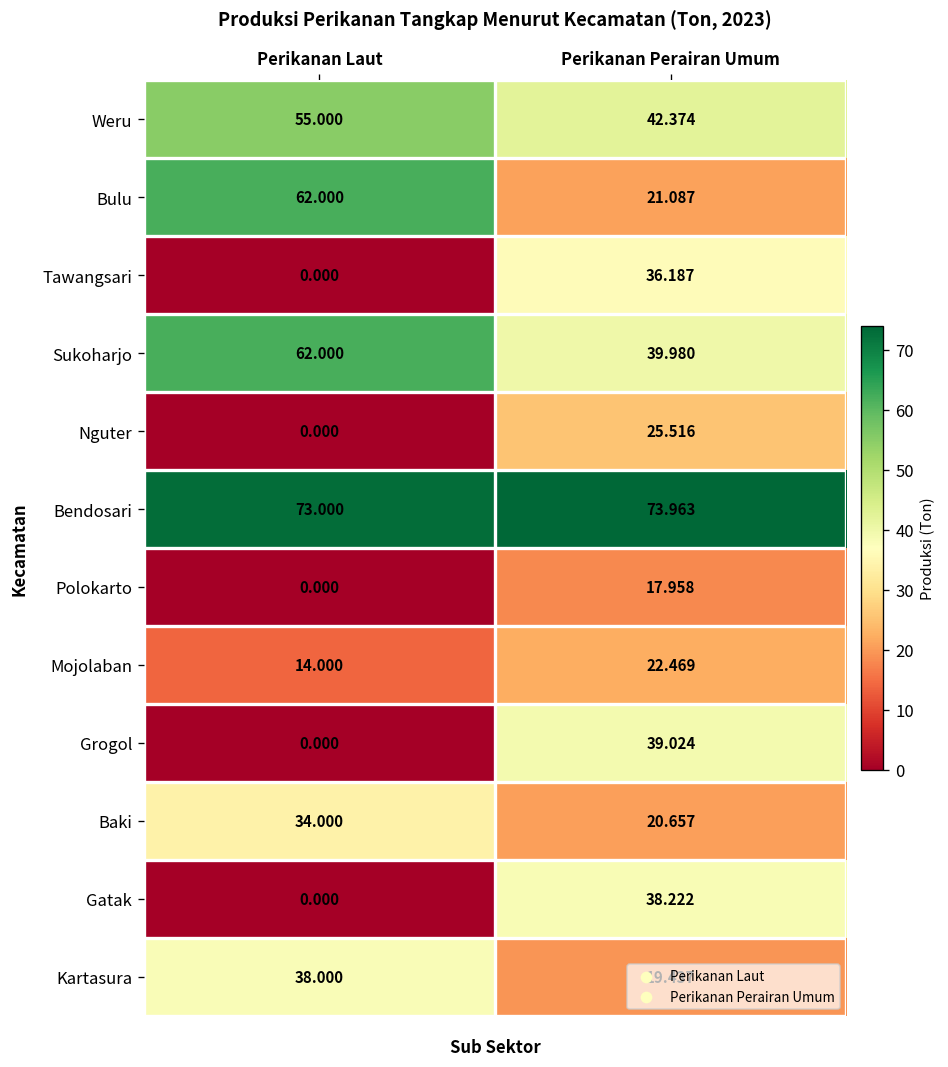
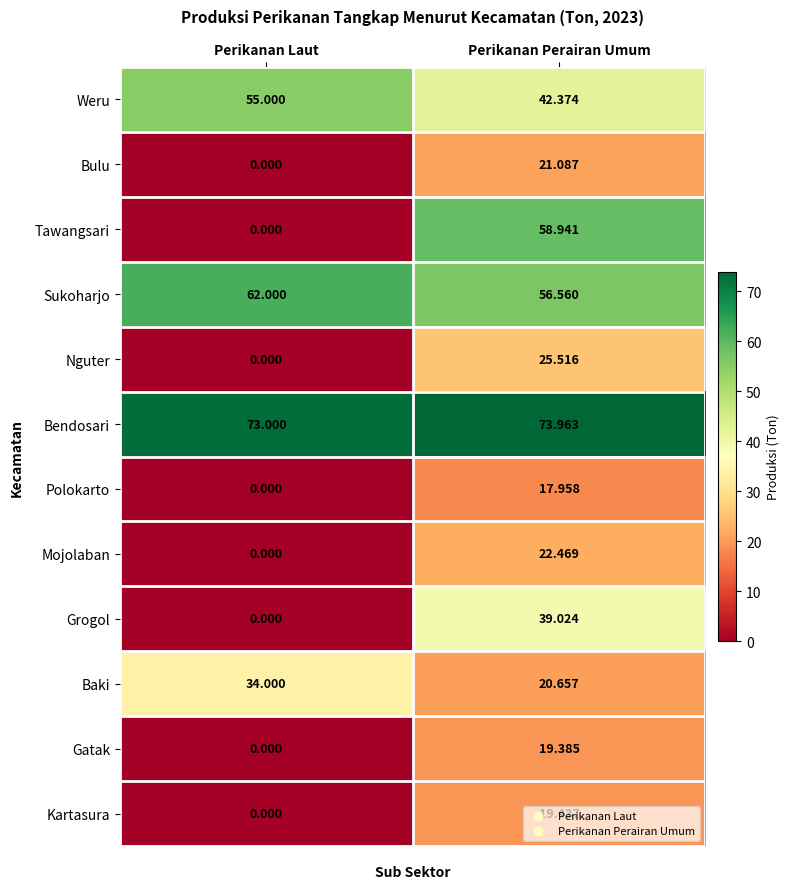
  {
    "Weru": {
      "Perikanan Laut": 55.000,
      "Perikanan Perairan Umum": 42.374
    },
    "Bulu": {
-     "Perikanan Laut": 62.000,
+     "Perikanan Laut": 0.000,
      "Perikanan Perairan Umum": 21.087
    },
    "Tawangsari": {
      "Perikanan Laut": 0.000,
-     "Perikanan Perairan Umum": 36.187
+     "Perikanan Perairan Umum": 58.941
    },
    "Sukoharjo": {
      "Perikanan Laut": 62.000,
-     "Perikanan Perairan Umum": 39.980
+     "Perikanan Perairan Umum": 56.560
    },
    "Nguter": {
      "Perikanan Laut": 0.000,
      "Perikanan Perairan Umum": 25.516
    },
    "Bendosari": {
      "Perikanan Laut": 73.000,
      "Perikanan Perairan Umum": 73.963
    },
    "Polokarto": {
      "Perikanan Laut": 0.000,
      "Perikanan Perairan Umum": 17.958
    },
    "Mojolaban": {
-     "Perikanan Laut": 14.000,
+     "Perikanan Laut": 0.000,
      "Perikanan Perairan Umum": 22.469
    },
    "Grogol": {
      "Perikanan Laut": 0.000,
      "Perikanan Perairan Umum": 39.024
    },
    "Baki": {
      "Perikanan Laut": 34.000,
      "Perikanan Perairan Umum": 20.657
    },
    "Gatak": {
      "Perikanan Laut": 0.000,
-     "Perikanan Perairan Umum": 38.222
+     "Perikanan Perairan Umum": 19.385
    },
    "Kartasura": {
-     "Perikanan Laut": 38.000
+     "Perikanan Laut": 0.000
    }
  }
